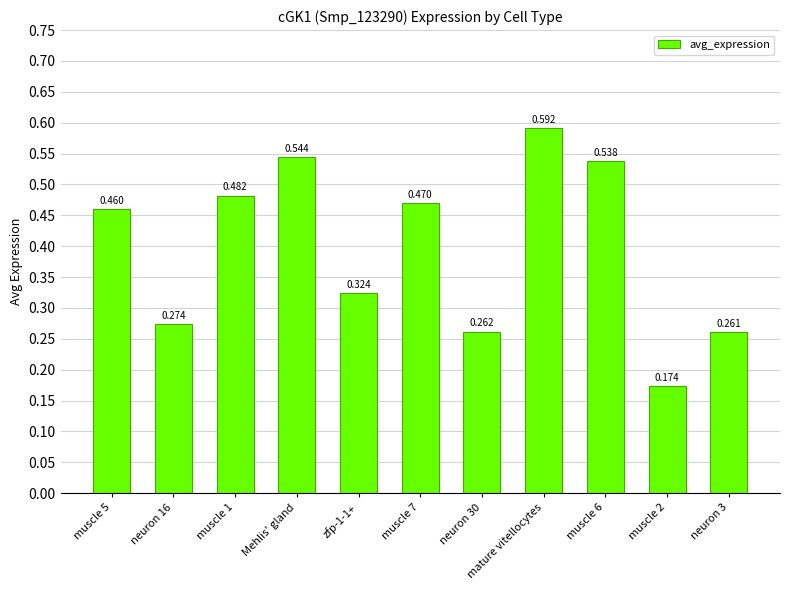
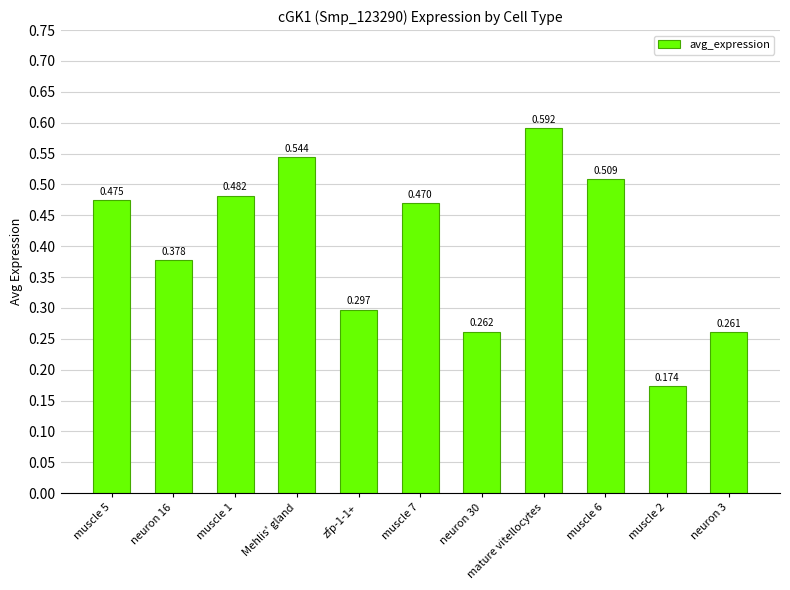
  {
-   "muscle 5": 0.460,
-   "neuron 16": 0.274,
+   "muscle 5": 0.475,
+   "neuron 16": 0.378,
    "muscle 1": 0.482,
    "Mehlis' gland": 0.544,
-   "zfp-1-1+": 0.324,
+   "zfp-1-1+": 0.297,
    "muscle 7": 0.470,
    "neuron 30": 0.262,
    "mature vitellocytes": 0.592,
-   "muscle 6": 0.538,
+   "muscle 6": 0.509,
    "muscle 2": 0.174,
    "neuron 3": 0.261
  }
